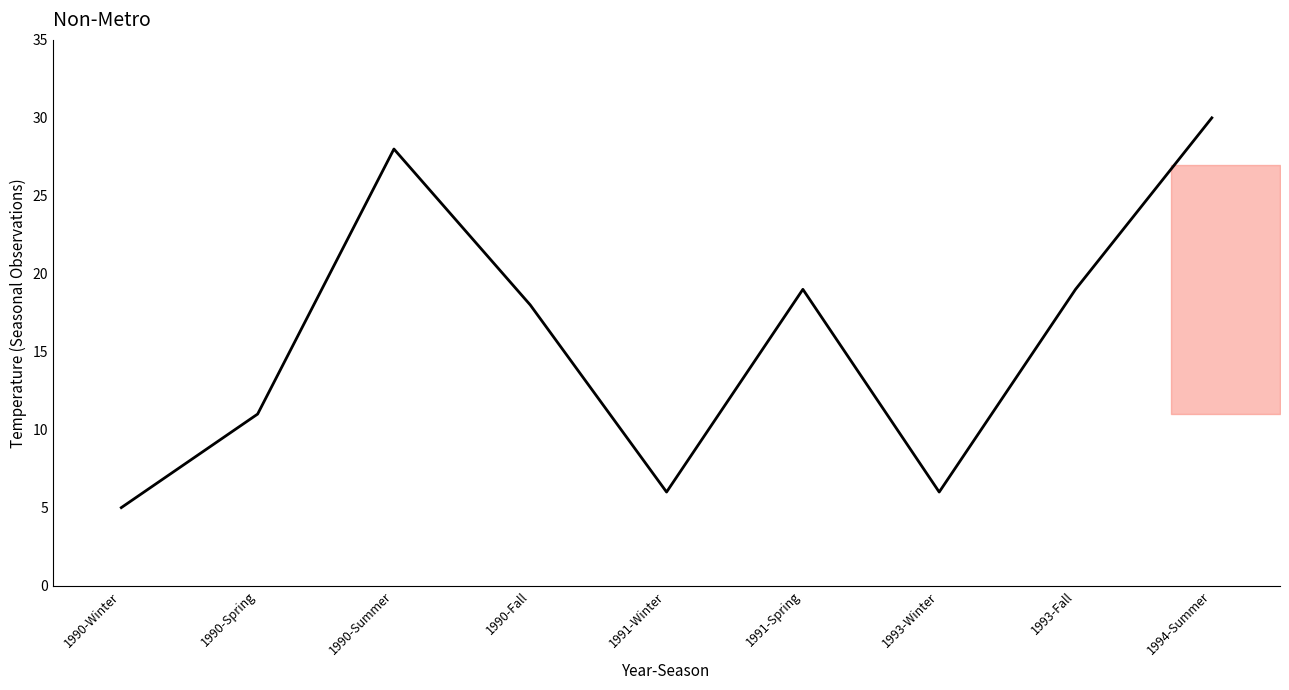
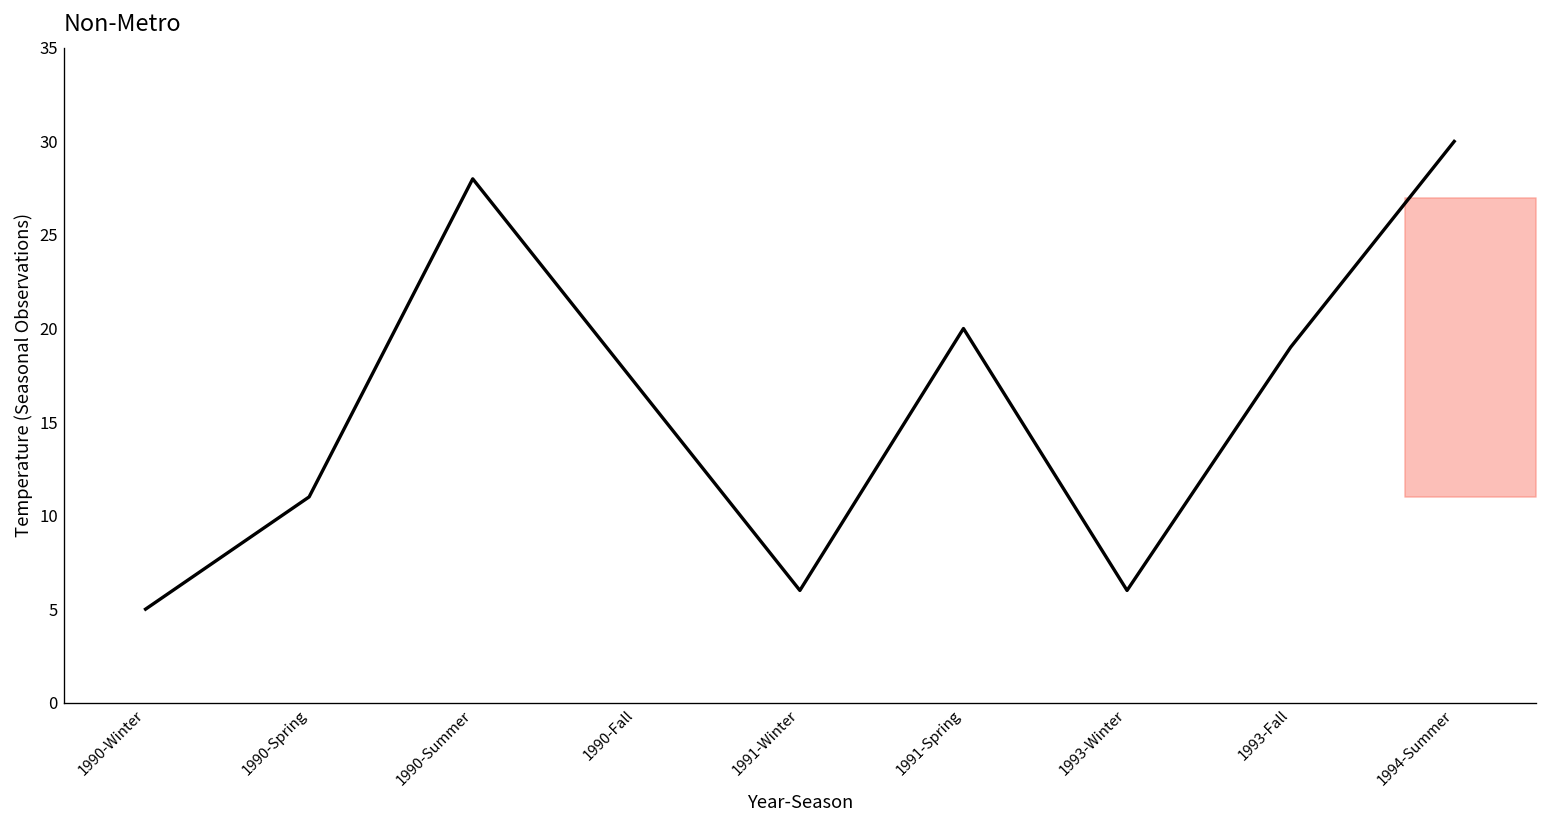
  {
    "1990-Winter": 5,
    "1990-Spring": 11,
    "1990-Summer": 28,
-   "1990-Fall": 18,
+   "1990-Fall": 17,
    "1991-Winter": 6,
-   "1991-Spring": 19,
+   "1991-Spring": 20,
    "1993-Winter": 6,
    "1993-Fall": 19,
    "1994-Summer": 30
  }
